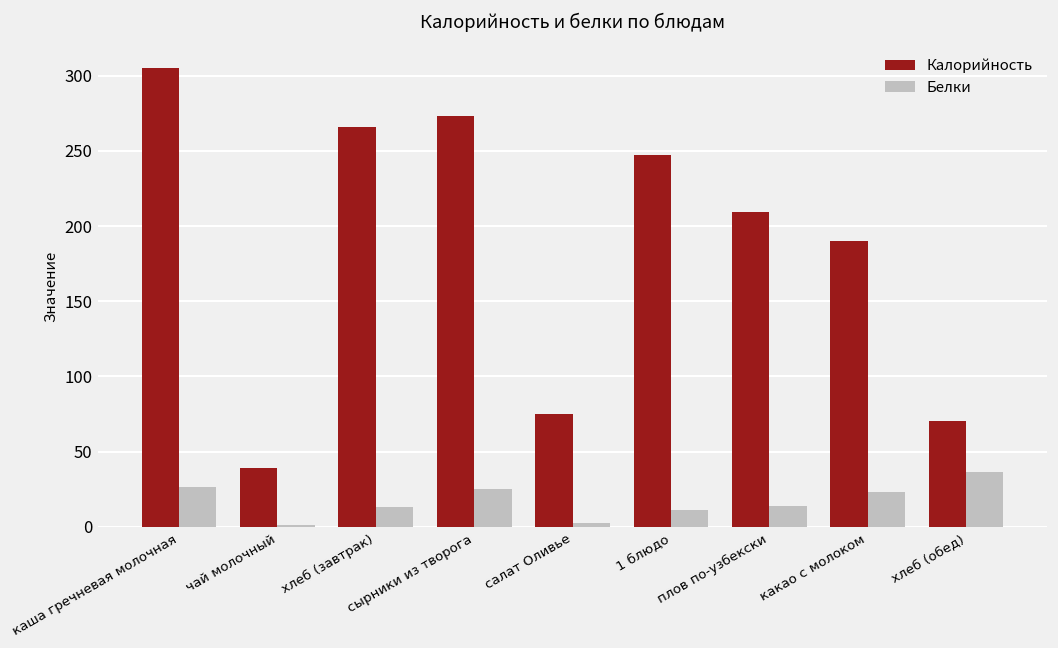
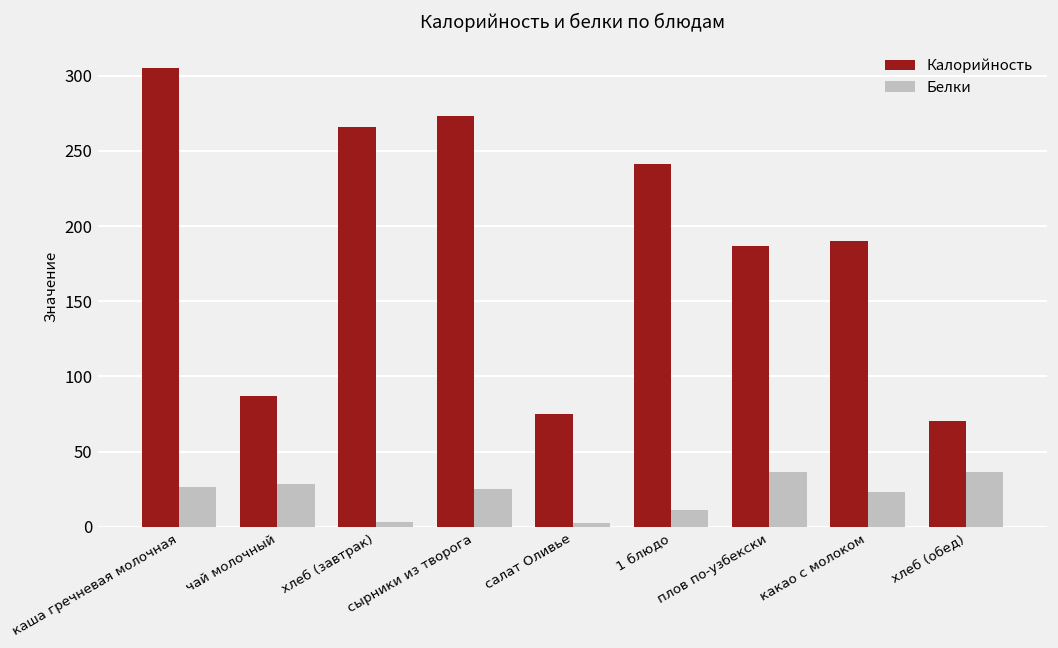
  {
    "Калорийность": {
      "каша гречневая молочная": 305,
-     "чай молочный": 39,
+     "чай молочный": 87,
      "хлеб (завтрак)": 266,
      "сырники из творога": 273,
      "салат Оливье": 75,
-     "1 блюдо": 248,
-     "плов по-узбекски": 209,
+     "1 блюдо": 241,
+     "плов по-узбекски": 187,
      "какао с молоком": 190,
      "хлеб (обед)": 70
    },
    "Белки": {
      "каша гречневая молочная": 27,
-     "чай молочный": 1,
-     "хлеб (завтрак)": 13,
+     "чай молочный": 29,
+     "хлеб (завтрак)": 3,
      "сырники из творога": 25,
      "салат Оливье": 2,
      "1 блюдо": 11,
-     "плов по-узбекски": 14,
+     "плов по-узбекски": 37,
      "какао с молоком": 23,
      "хлеб (обед)": 37
    }
  }
